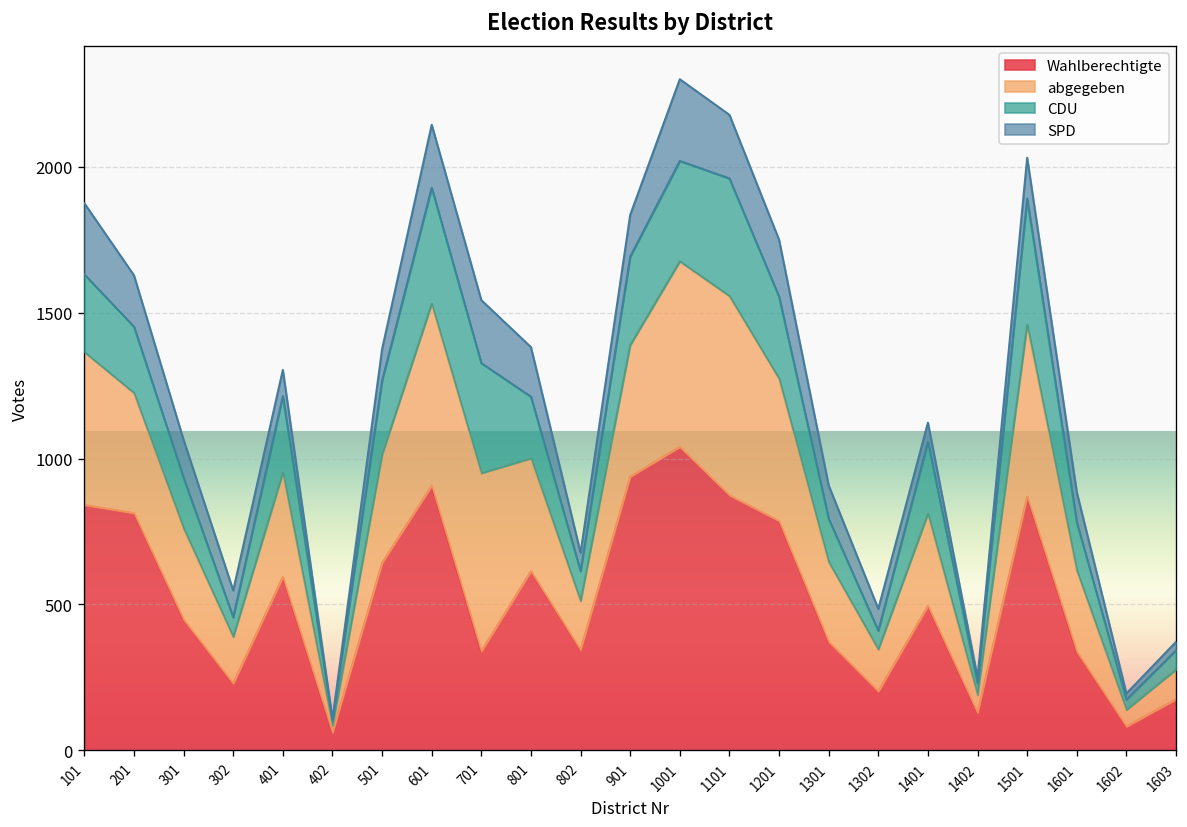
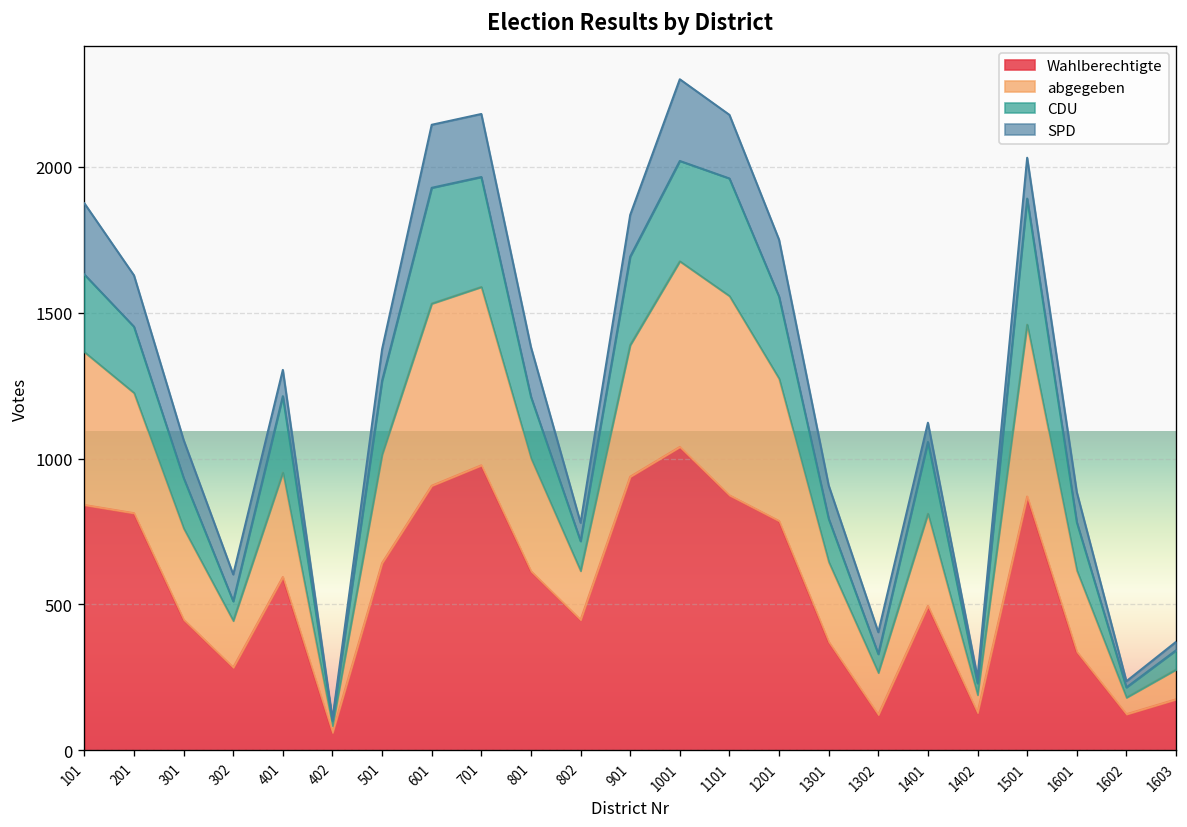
  {
    "Wahlberechtigte": {
      "101": 840,
      "201": 810,
      "301": 450,
-     "302": 230,
+     "302": 280,
      "401": 590,
      "402": 60,
      "501": 640,
      "601": 910,
-     "701": 340,
+     "701": 980,
      "801": 610,
-     "802": 340,
+     "802": 450,
      "901": 940,
      "1001": 1040,
      "1101": 870,
      "1201": 790,
      "1301": 370,
-     "1302": 200,
+     "1302": 120,
      "1401": 500,
      "1402": 130,
      "1501": 870,
      "1601": 340,
-     "1602": 80,
+     "1602": 120,
      "1603": 180
    },
    "abgegeben": {
      "101": 520,
      "201": 410,
      "301": 310,
      "302": 160,
      "401": 360,
      "402": 20,
      "501": 370,
      "601": 620,
      "701": 610,
      "801": 390,
      "802": 170,
      "901": 450,
      "1001": 640,
      "1101": 680,
      "1201": 490,
      "1301": 270,
      "1302": 140,
      "1401": 320,
      "1402": 60,
      "1501": 590,
      "1601": 280,
      "1602": 60,
      "1603": 100
    }
  }
